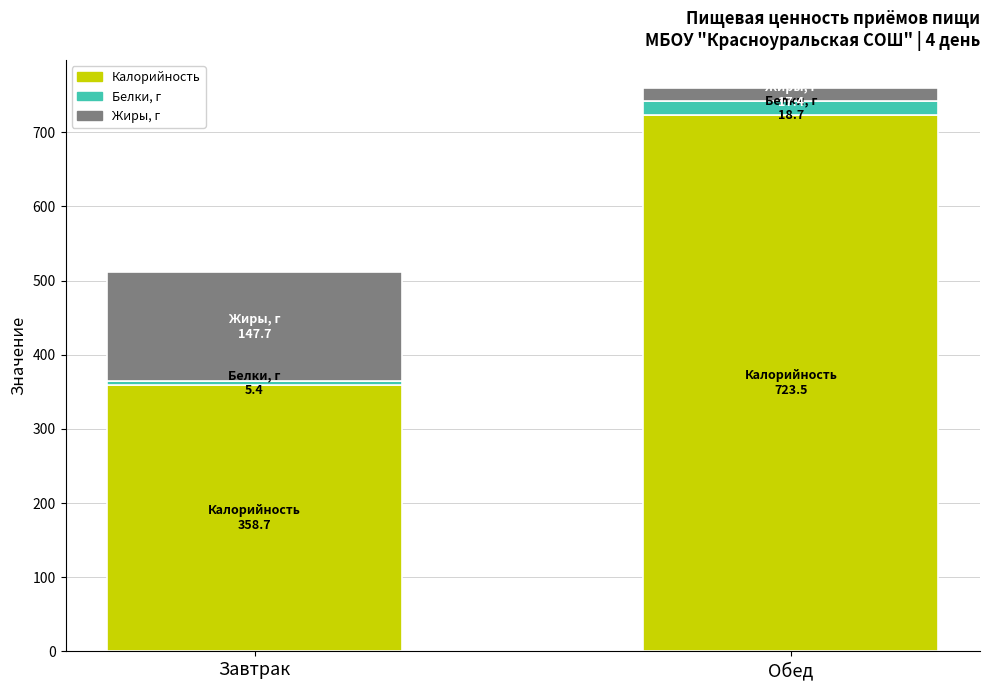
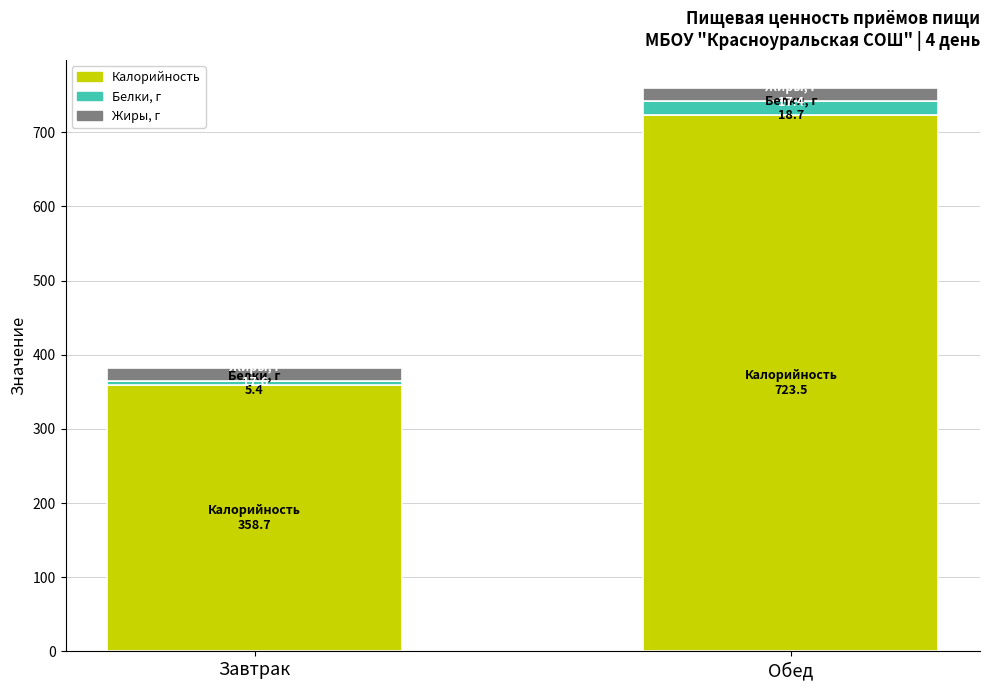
  {
    "Калорийность": {
      "Завтрак": 358.7,
      "Обед": 723.5
    },
    "Жиры, г": {
-     "Завтрак": 147.7
+     "Завтрак": 17.6
    }
  }
